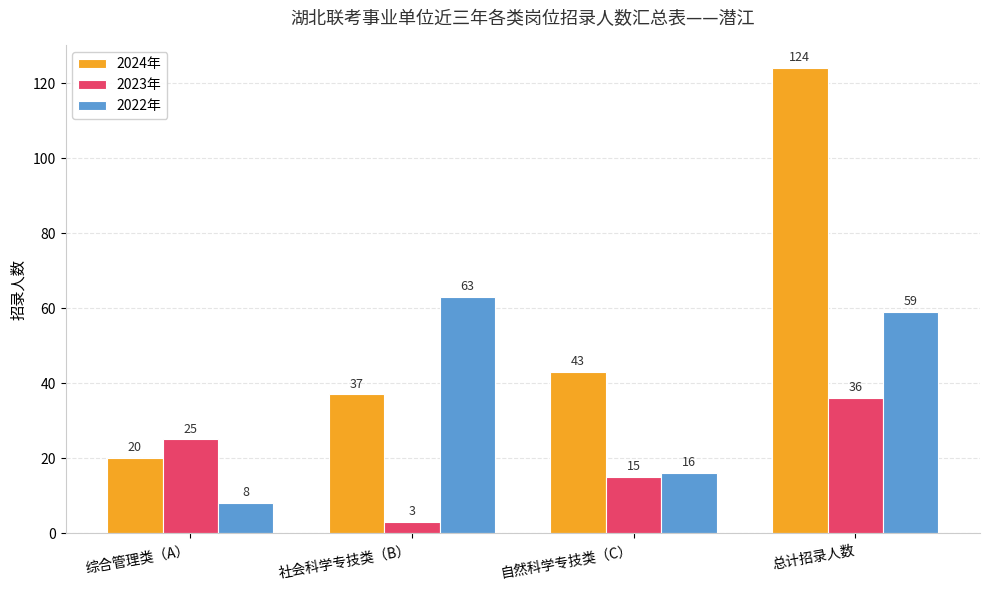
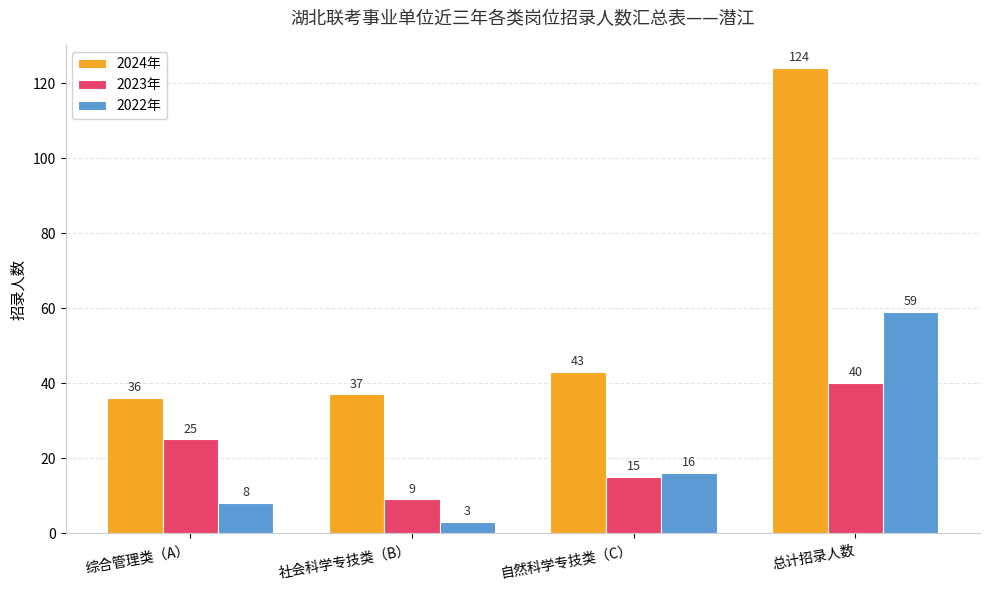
  {
    "2024年": {
-     "综合管理类（A）": 20,
+     "综合管理类（A）": 36,
      "社会科学专技类（B）": 37,
      "自然科学专技类（C）": 43,
      "总计招录人数": 124
    },
    "2023年": {
      "综合管理类（A）": 25,
-     "社会科学专技类（B）": 3,
+     "社会科学专技类（B）": 9,
      "自然科学专技类（C）": 15,
-     "总计招录人数": 36
+     "总计招录人数": 40
    },
    "2022年": {
      "综合管理类（A）": 8,
-     "社会科学专技类（B）": 63,
+     "社会科学专技类（B）": 3,
      "自然科学专技类（C）": 16,
      "总计招录人数": 59
    }
  }
